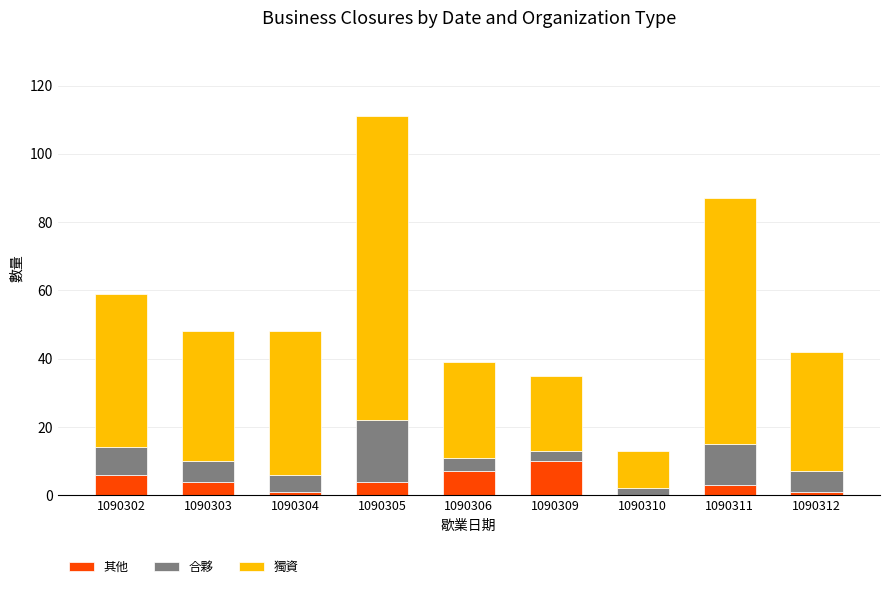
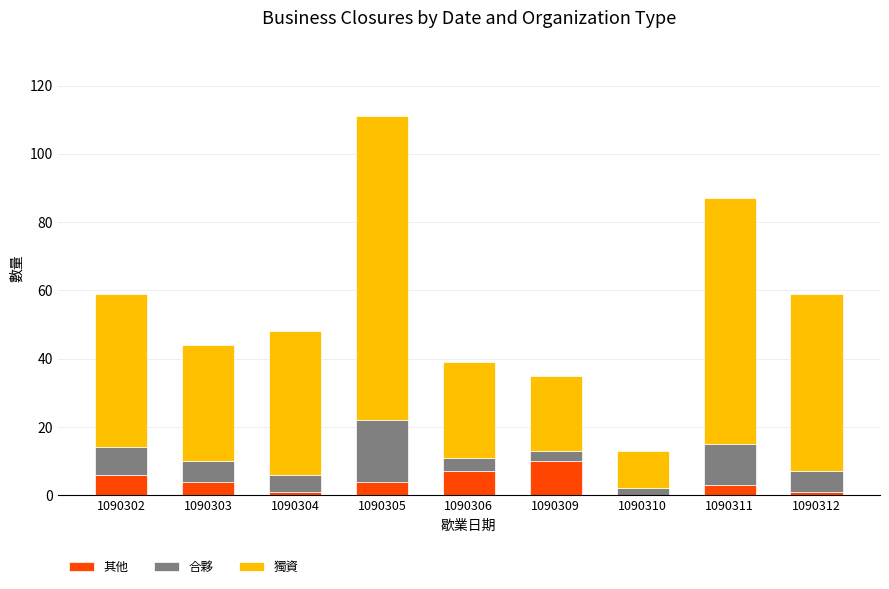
  {
    "其他": {
      "1090302": 6,
      "1090303": 4,
      "1090304": 1,
      "1090305": 4,
      "1090306": 7,
      "1090309": 10,
      "1090310": 0,
      "1090311": 3,
      "1090312": 1
    },
    "合夥": {
      "1090302": 8,
      "1090303": 6,
      "1090304": 5,
      "1090305": 18,
      "1090306": 4,
      "1090309": 3,
      "1090310": 2,
      "1090311": 12,
      "1090312": 6
    },
    "獨資": {
      "1090302": 45,
-     "1090303": 38,
+     "1090303": 34,
      "1090304": 42,
      "1090305": 89,
      "1090306": 28,
      "1090309": 22,
      "1090310": 11,
      "1090311": 72,
-     "1090312": 35
+     "1090312": 52
    }
  }
